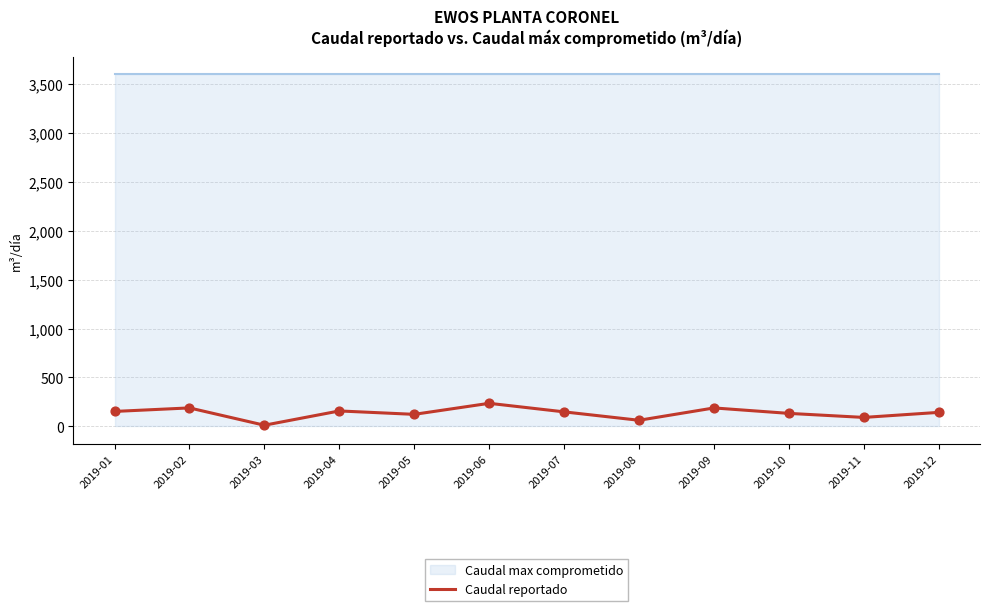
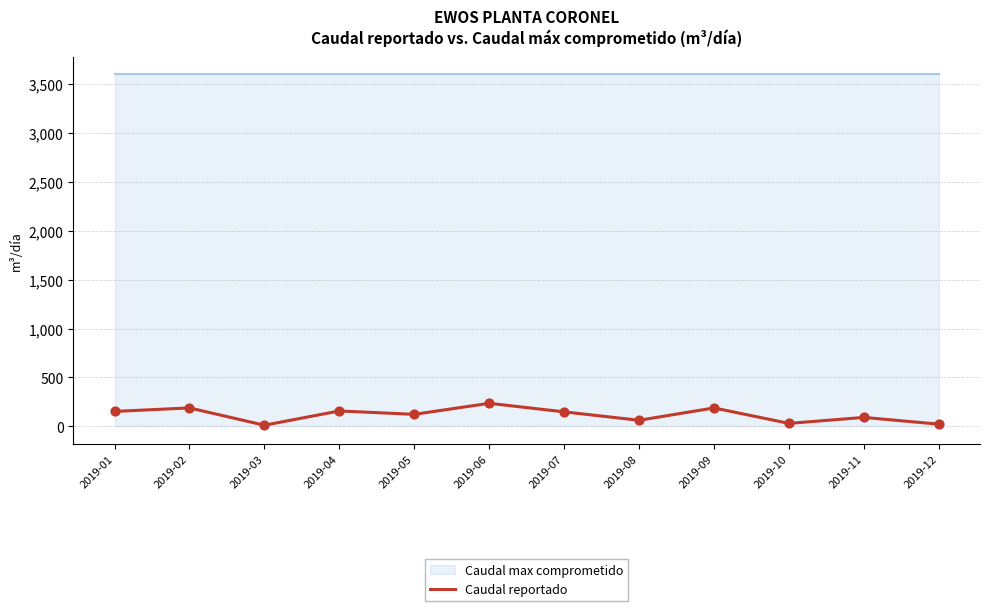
  {
    "Caudal max comprometido": {
      "2019-01": "3,600",
      "2019-02": "3,600",
      "2019-03": "3,600",
      "2019-04": "3,600",
      "2019-05": "3,600",
      "2019-06": "3,600",
      "2019-07": "3,600",
      "2019-08": "3,600",
      "2019-09": "3,600",
      "2019-10": "3,600",
      "2019-11": "3,600",
      "2019-12": "3,600"
    },
    "Caudal reportado": {
      "2019-01": "200",
      "2019-02": "200",
      "2019-03": "0",
      "2019-04": "200",
      "2019-05": "100",
      "2019-06": "200",
      "2019-07": "100",
      "2019-08": "100",
      "2019-09": "200",
-     "2019-10": "100",
+     "2019-10": "0",
      "2019-11": "100",
-     "2019-12": "100"
+     "2019-12": "0"
    }
  }
